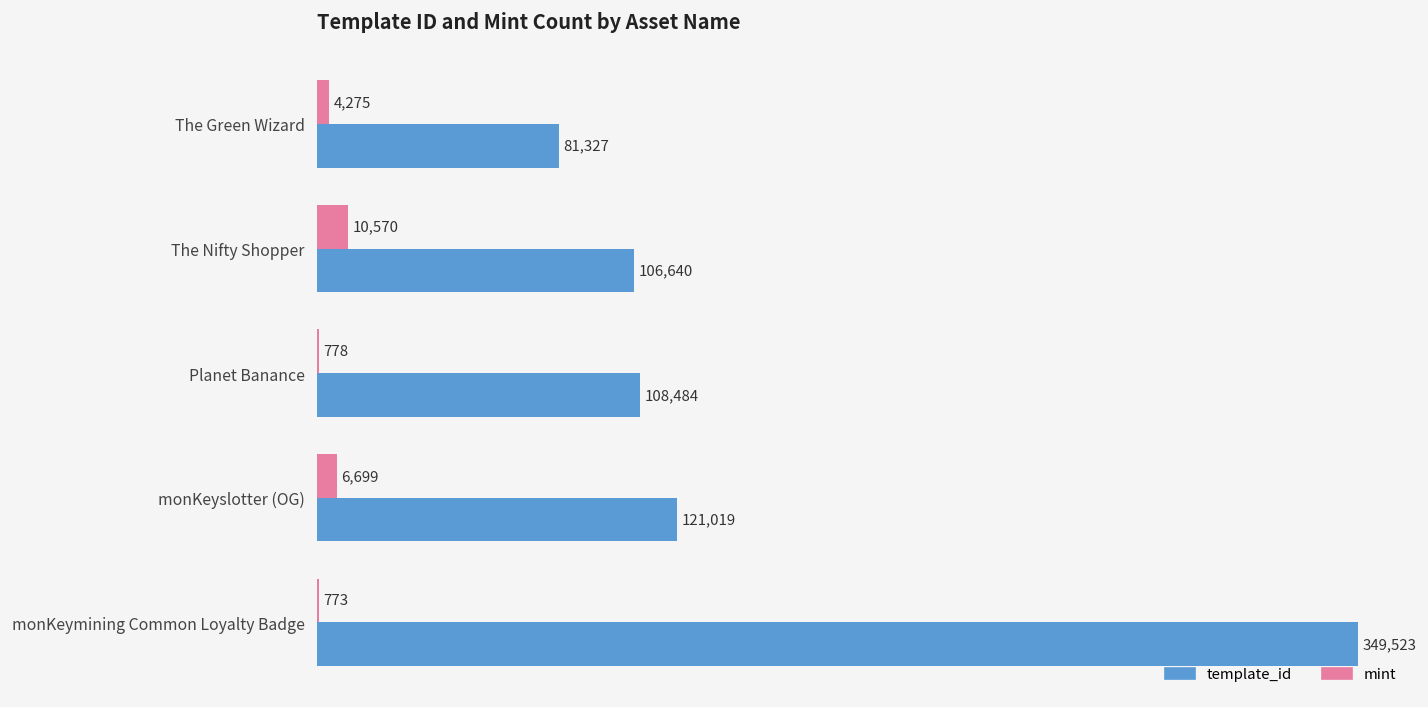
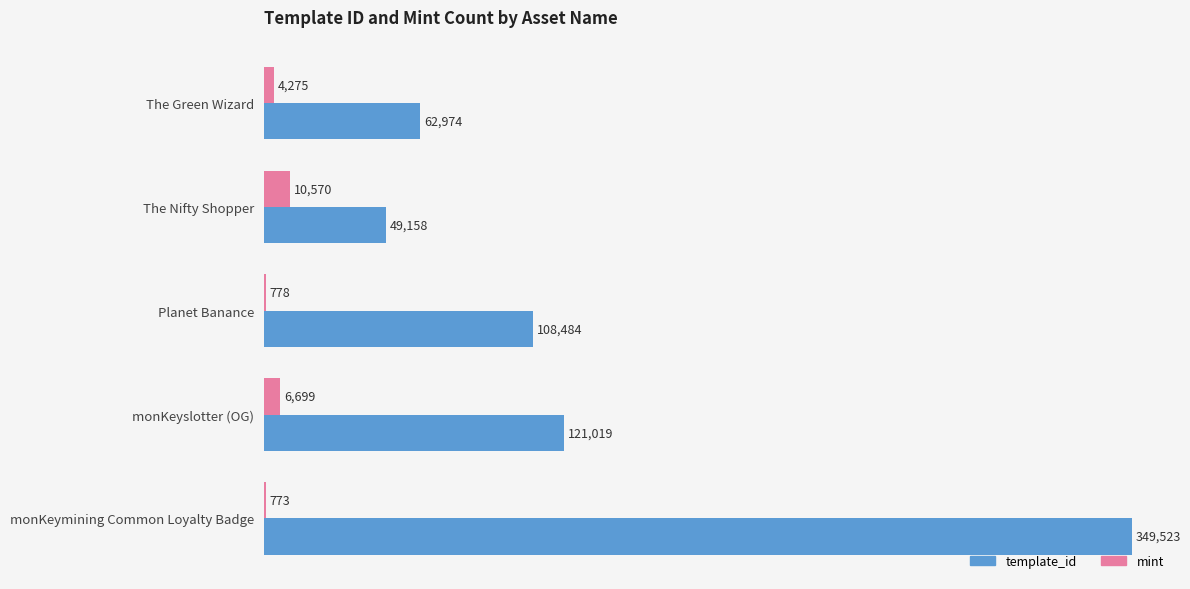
  {
    "template_id": {
-     "The Green Wizard": "81,327",
-     "The Nifty Shopper": "106,640",
+     "The Green Wizard": "62,974",
+     "The Nifty Shopper": "49,158",
      "Planet Banance": "108,484",
      "monKeyslotter (OG)": "121,019",
      "monKeymining Common Loyalty Badge": "349,523"
    },
    "mint": {
      "The Green Wizard": "4,275",
      "The Nifty Shopper": "10,570",
      "Planet Banance": "778",
      "monKeyslotter (OG)": "6,699",
      "monKeymining Common Loyalty Badge": "773"
    }
  }
